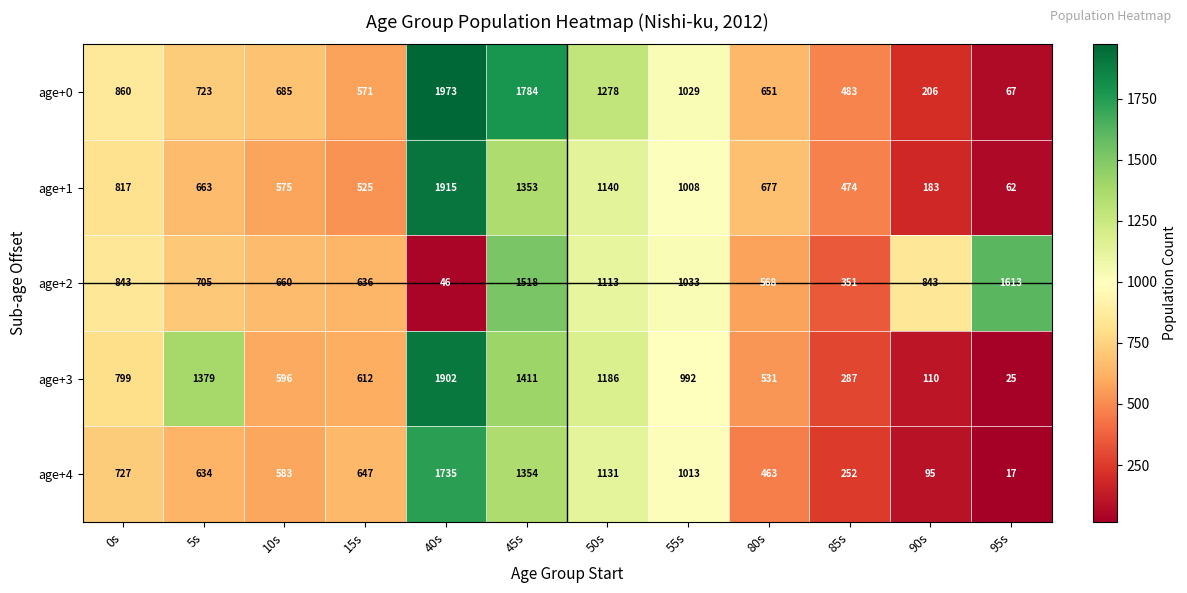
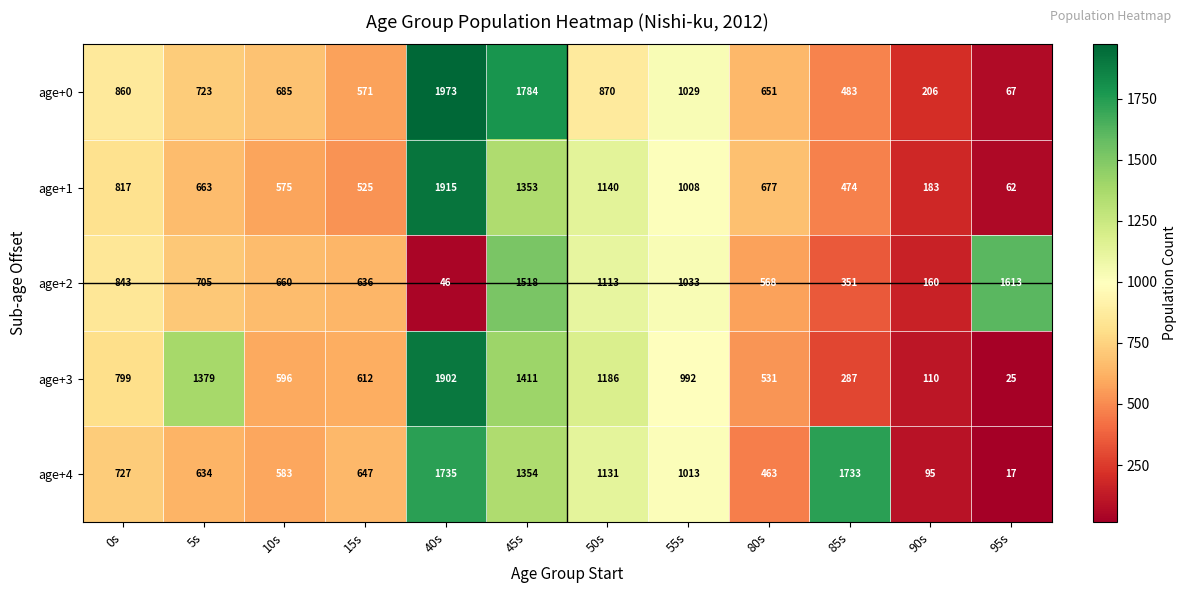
  {
    "age+0": {
      "0s": 860,
      "5s": 723,
      "10s": 685,
      "15s": 571,
      "40s": 1973,
      "45s": 1784,
-     "50s": 1278,
+     "50s": 870,
      "55s": 1029,
      "80s": 651,
      "85s": 483,
      "90s": 206,
      "95s": 67
    },
    "age+1": {
      "0s": 817,
      "5s": 663,
      "10s": 575,
      "15s": 525,
      "40s": 1915,
      "45s": 1353,
      "50s": 1140,
      "55s": 1008,
      "80s": 677,
      "85s": 474,
      "90s": 183,
      "95s": 62
    },
    "age+2": {
      "0s": 843,
      "5s": 705,
      "10s": 660,
      "15s": 636,
      "40s": 46,
      "45s": 1518,
      "50s": 1113,
      "55s": 1033,
      "80s": 568,
      "85s": 351,
-     "90s": 843,
+     "90s": 160,
      "95s": 1613
    },
    "age+3": {
      "0s": 799,
      "5s": 1379,
      "10s": 596,
      "15s": 612,
      "40s": 1902,
      "45s": 1411,
      "50s": 1186,
      "55s": 992,
      "80s": 531,
      "85s": 287,
      "90s": 110,
      "95s": 25
    },
    "age+4": {
      "0s": 727,
      "5s": 634,
      "10s": 583,
      "15s": 647,
      "40s": 1735,
      "45s": 1354,
      "50s": 1131,
      "55s": 1013,
      "80s": 463,
-     "85s": 252,
+     "85s": 1733,
      "90s": 95,
      "95s": 17
    }
  }
